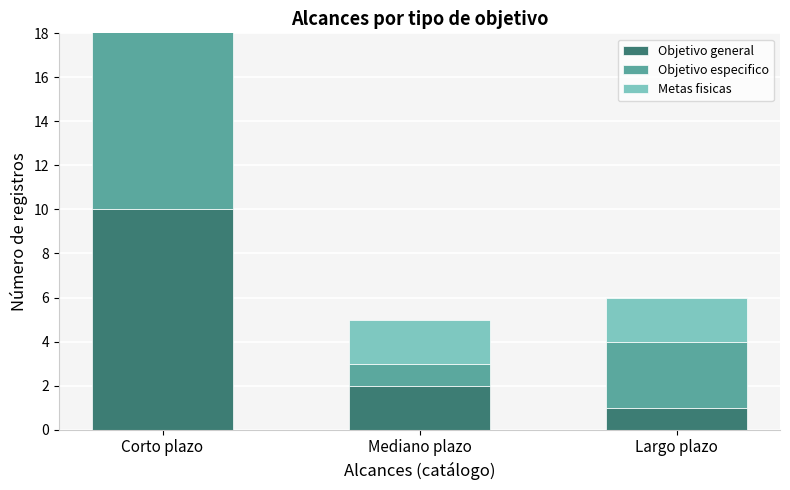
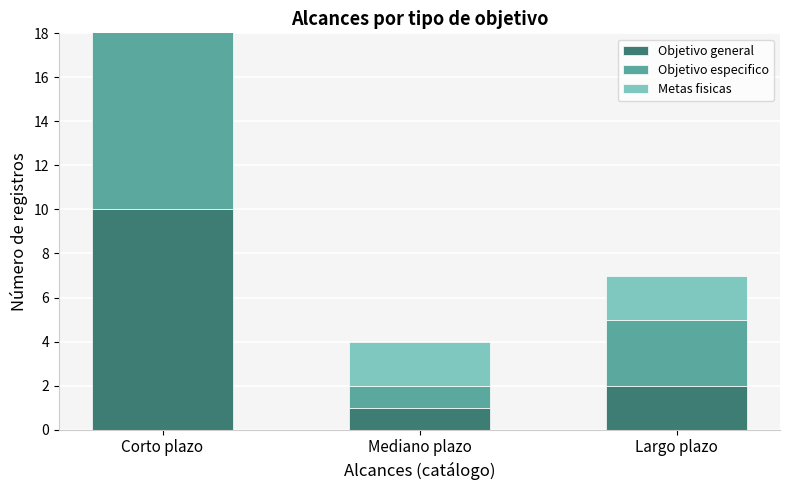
  {
    "Objetivo general": {
      "Corto plazo": 10,
-     "Mediano plazo": 2,
-     "Largo plazo": 1
+     "Mediano plazo": 1,
+     "Largo plazo": 2
    }
  }
